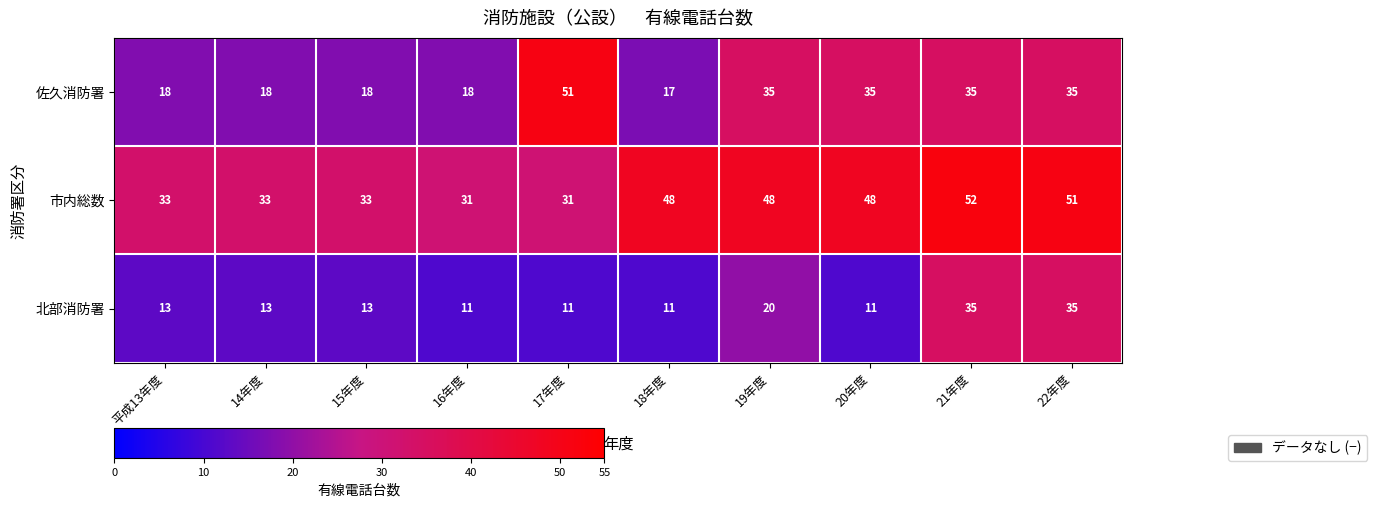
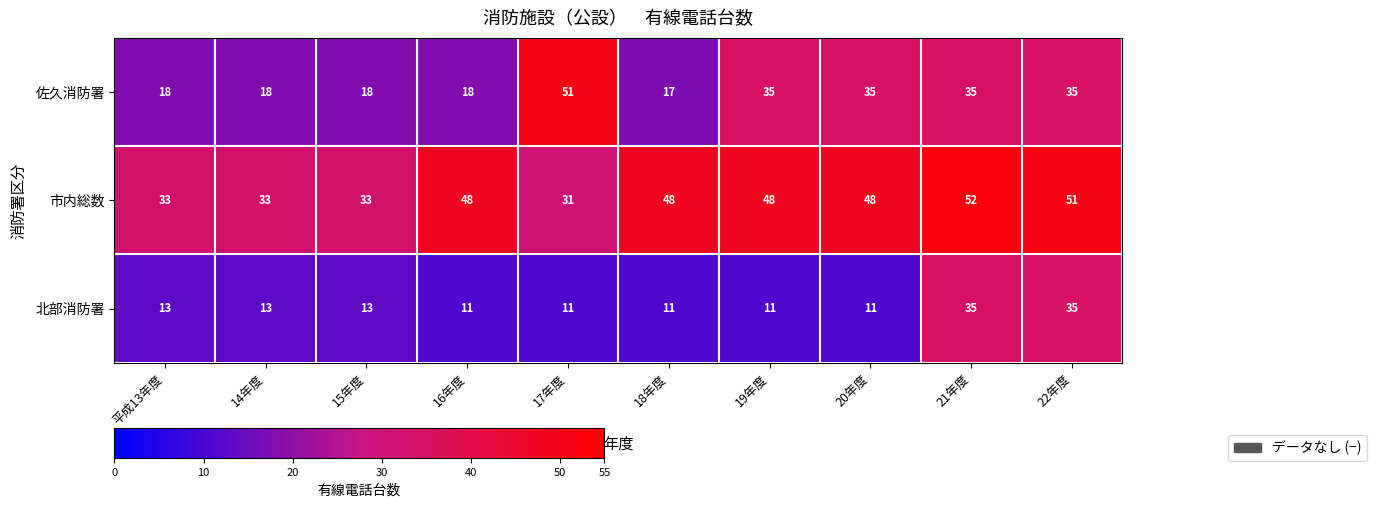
  {
    "佐久消防署": {
      "平成13年度": 18,
      "14年度": 18,
      "15年度": 18,
      "16年度": 18,
      "17年度": 51,
      "18年度": 17,
      "19年度": 35,
      "20年度": 35,
      "21年度": 35,
      "22年度": 35
    },
    "市内総数": {
      "平成13年度": 33,
      "14年度": 33,
      "15年度": 33,
-     "16年度": 31,
+     "16年度": 48,
      "17年度": 31,
      "18年度": 48,
      "19年度": 48,
      "20年度": 48,
      "21年度": 52,
      "22年度": 51
    },
    "北部消防署": {
      "平成13年度": 13,
      "14年度": 13,
      "15年度": 13,
      "16年度": 11,
      "17年度": 11,
      "18年度": 11,
-     "19年度": 20,
+     "19年度": 11,
      "20年度": 11,
      "21年度": 35,
      "22年度": 35
    }
  }
